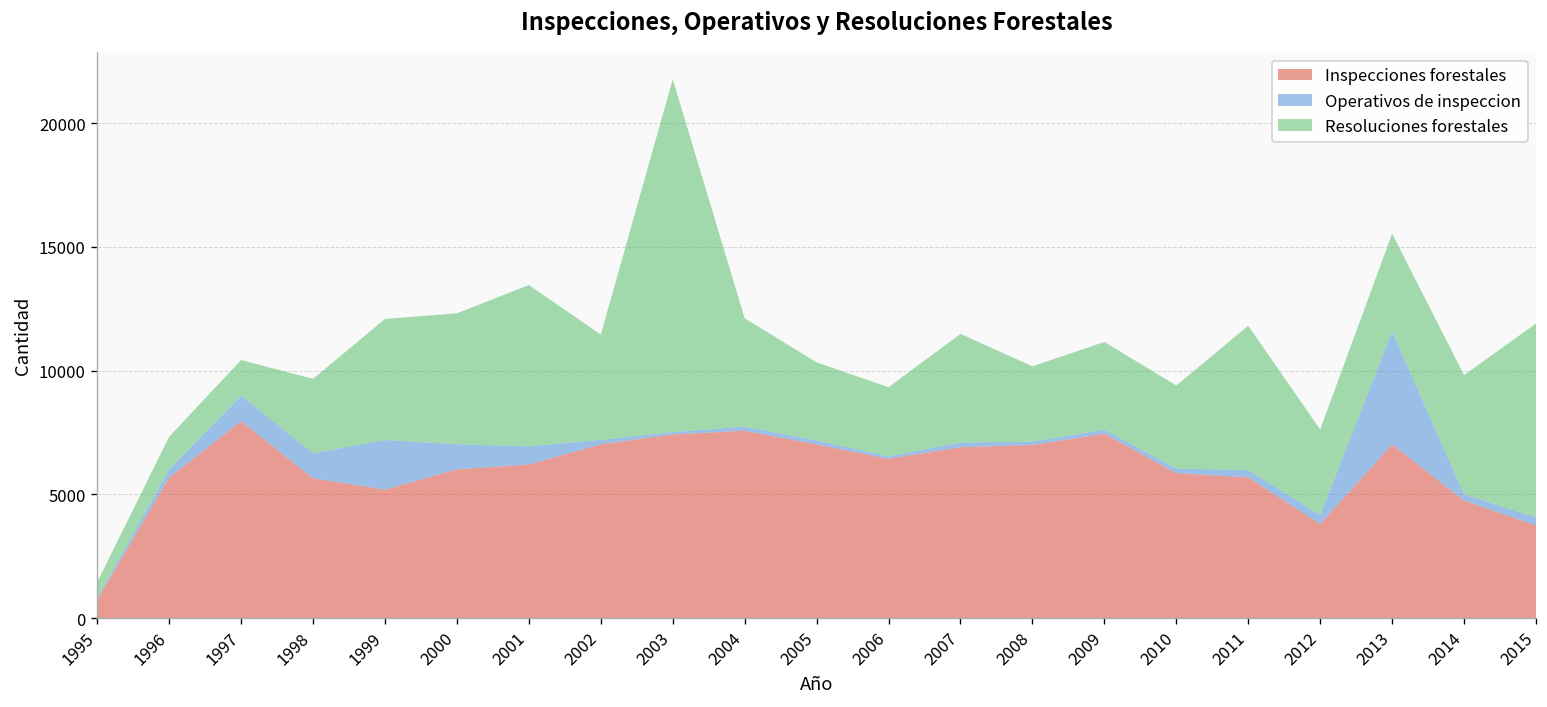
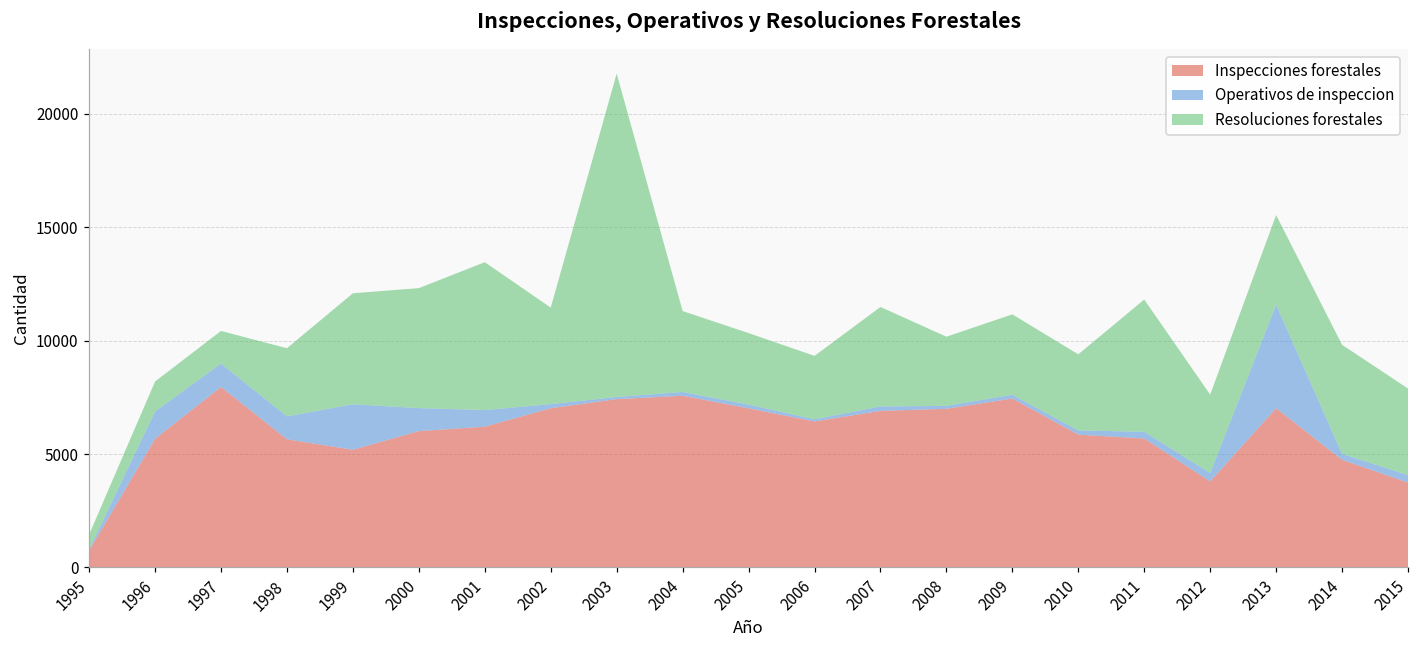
  {
    "Inspecciones forestales": {
      "1996": 5700,
      "1997": 8000,
      "1998": 5700,
      "1999": 5200,
      "2000": 6000,
      "2001": 6200,
      "2002": 7000,
      "2004": 7600,
      "2005": 7000,
      "2007": 6900,
      "2008": 7000,
      "2009": 7400,
      "2010": 5900,
      "2011": 5700,
      "2012": 3800,
      "2013": 7000,
      "2014": 4700,
      "2015": 3700
    },
    "Operativos de inspeccion": {
-     "1996": 300,
+     "1996": 1200,
      "1997": 1000,
      "1998": 1000,
      "1999": 2000,
      "2000": 1000,
      "2001": 700,
      "2002": 200,
      "2004": 200,
      "2005": 200,
      "2007": 200,
      "2008": 100,
      "2009": 200,
      "2010": 200,
      "2011": 300,
      "2012": 400,
      "2013": 4600,
      "2014": 300,
      "2015": 300
    },
    "Resoluciones forestales": {
      "1995": 700,
      "1996": 1300,
      "1997": 1400,
      "1998": 3000,
      "1999": 4900,
      "2000": 5300,
      "2001": 6500,
      "2002": 4300,
      "2003": 14300,
-     "2004": 4400,
+     "2004": 3600,
      "2005": 3200,
      "2006": 2800,
      "2007": 4400,
      "2008": 3000,
      "2009": 3500,
      "2010": 3400,
      "2011": 5800,
      "2012": 3500,
      "2013": 3900,
      "2014": 4800,
-     "2015": 7800
+     "2015": 3800
    }
  }
